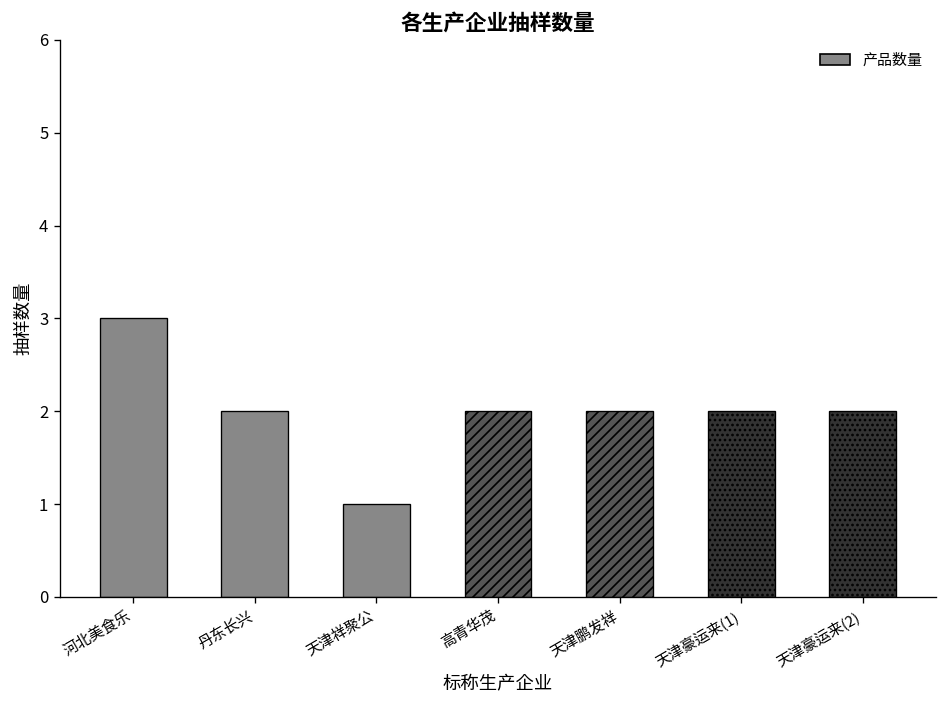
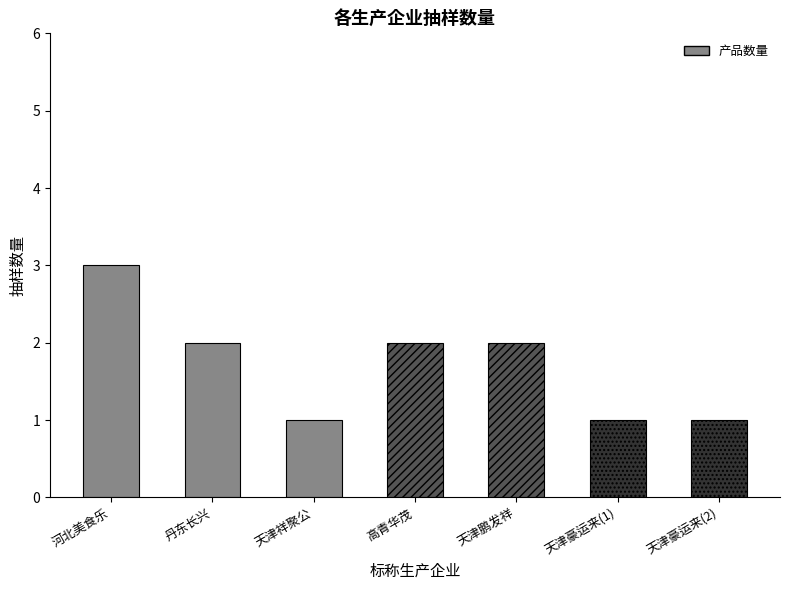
  {
    "河北美食乐": 3,
    "丹东长兴": 2,
    "天津祥聚公": 1,
    "高青华茂": 2,
    "天津鹏发祥": 2,
-   "天津豪运来(1)": 2,
-   "天津豪运来(2)": 2
+   "天津豪运来(1)": 1,
+   "天津豪运来(2)": 1
  }
